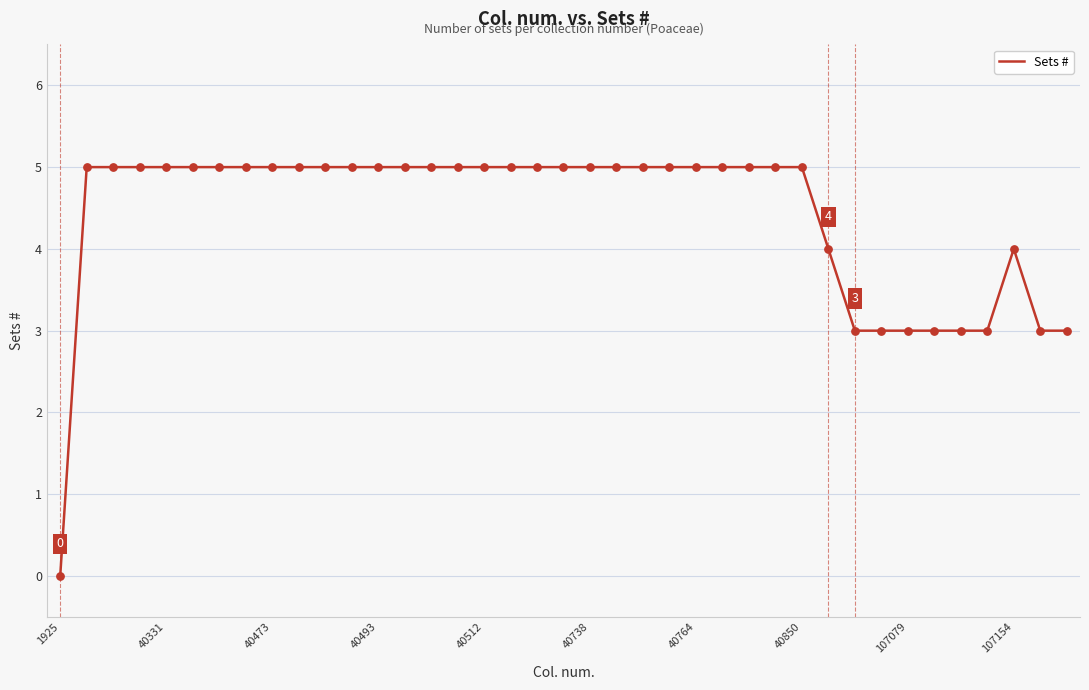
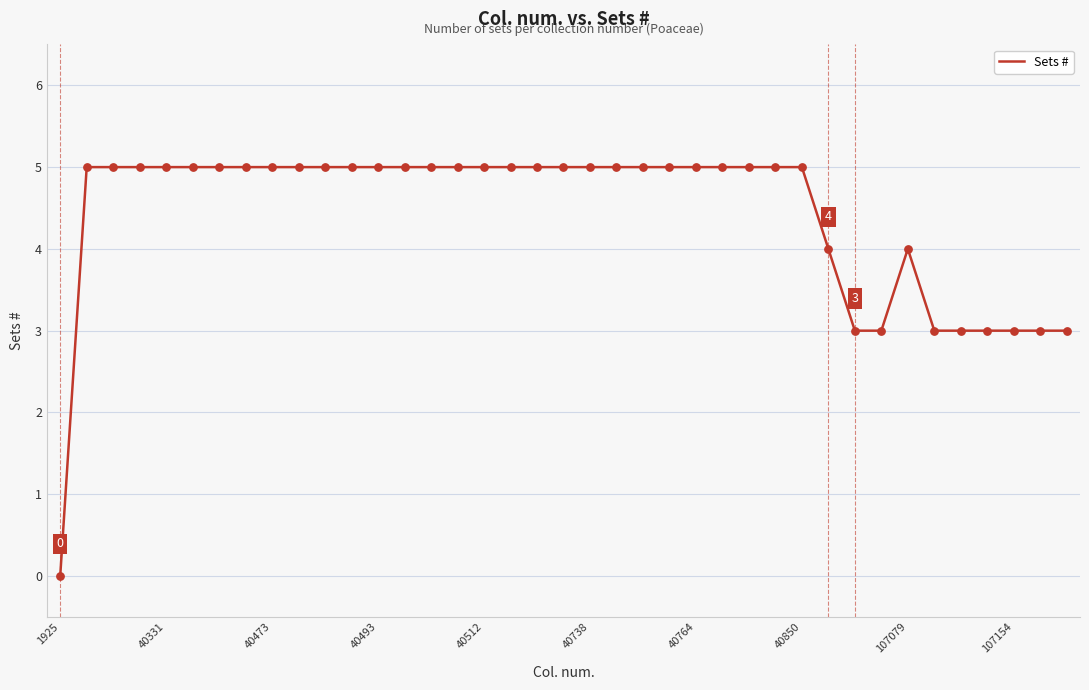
  {
    "40331": 5,
    "40473": 5,
    "40493": 5,
    "40512": 5,
    "40738": 5,
    "40764": 5,
    "40850": 5,
-   "107079": 3,
-   "107154": 4
+   "107079": 4,
+   "107154": 3
  }
